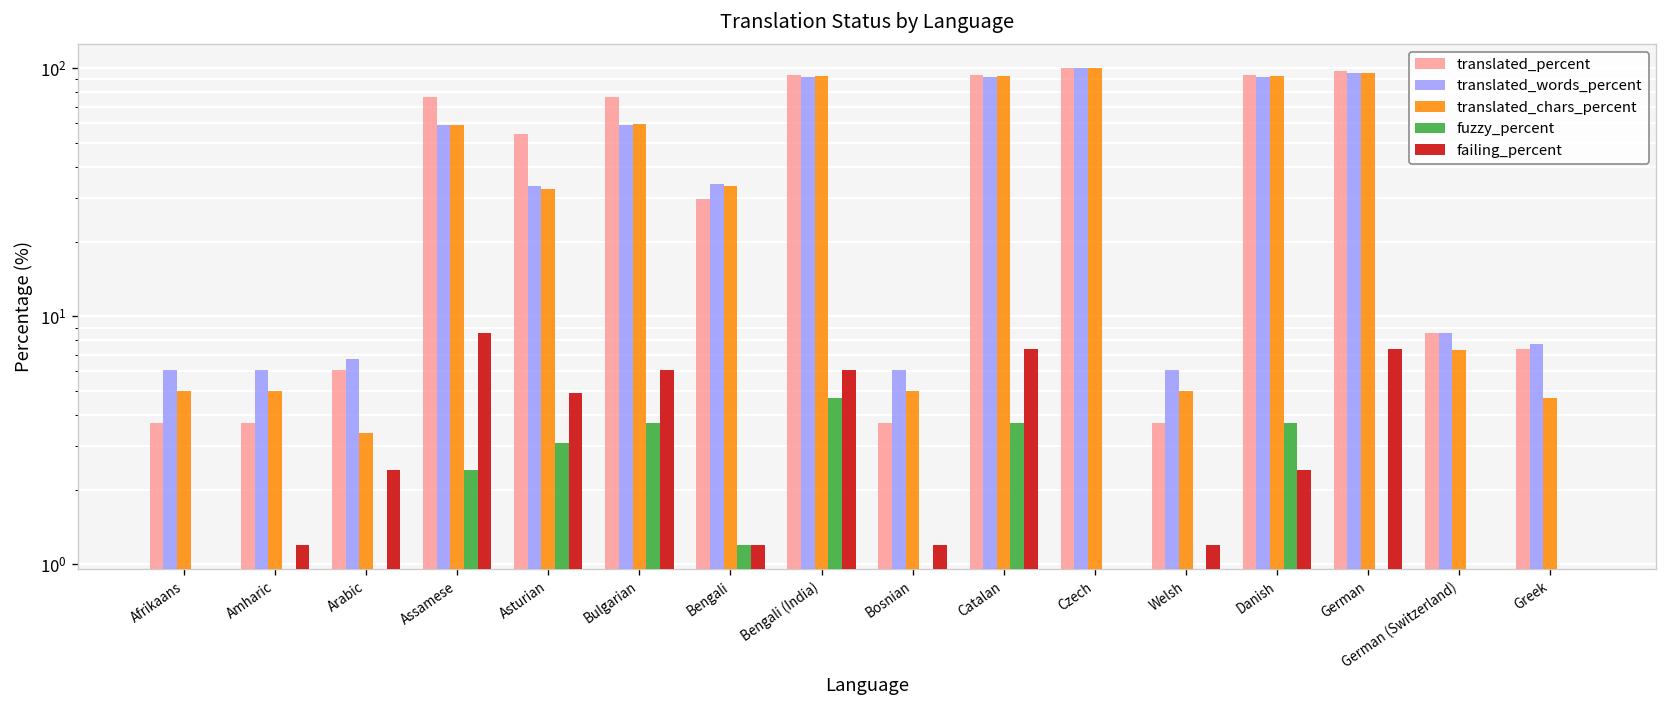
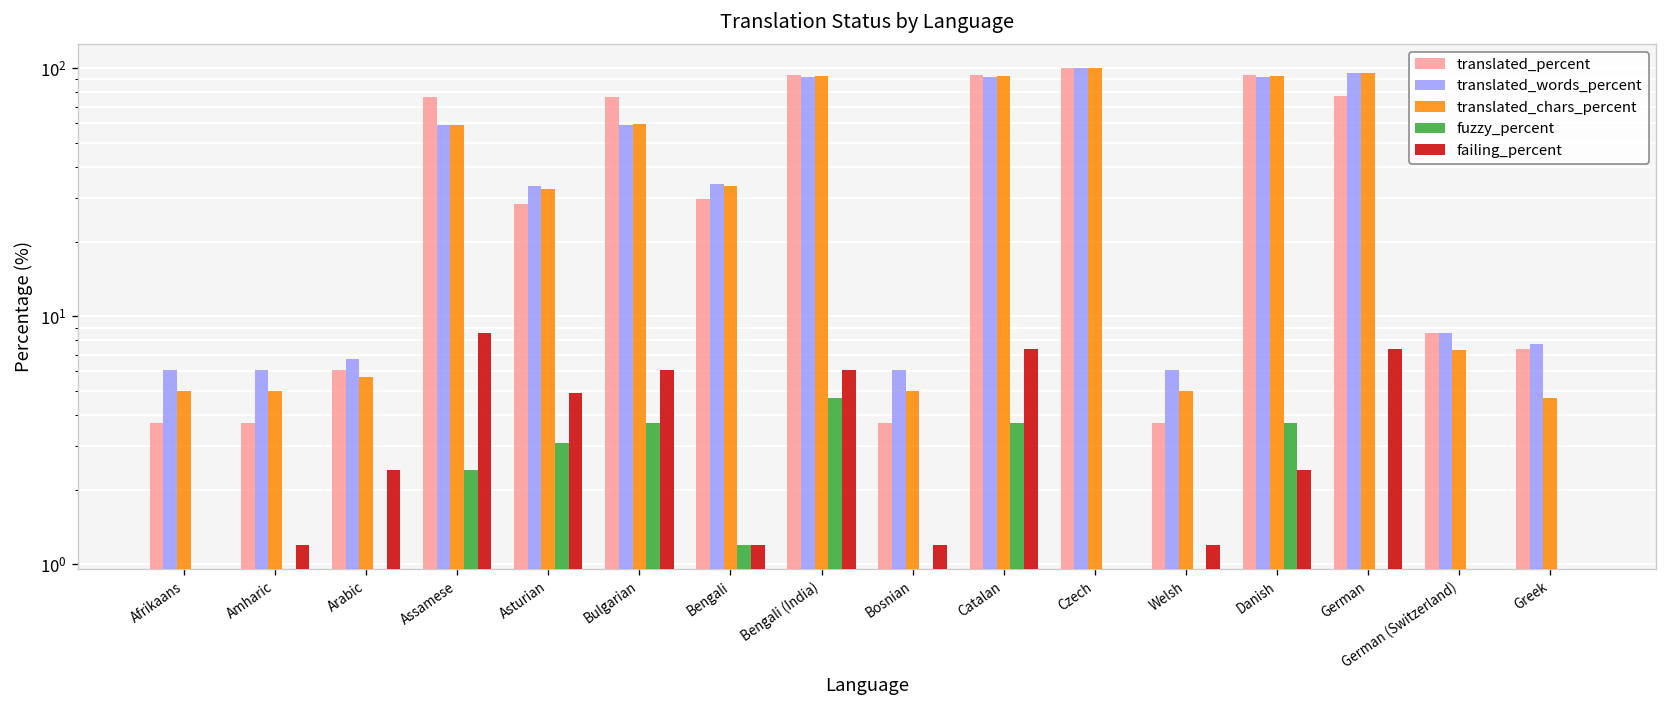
  {
    "translated_percent": {
      "Afrikaans": 3.7,
      "Amharic": 3.7,
      "Arabic": 6,
      "Assamese": 77,
-     "Asturian": 54,
+     "Asturian": 28,
      "Bulgarian": 77,
      "Bengali": 30,
      "Bengali (India)": 90,
      "Bosnian": 3.7,
      "Catalan": 90,
      "Czech": 100,
      "Welsh": 3.7,
      "Danish": 90,
-     "German": 100,
+     "German": 77,
      "German (Switzerland)": 8.6,
      "Greek": 7.4
    },
    "translated_words_percent": {
      "Afrikaans": 6.1,
      "Amharic": 6.1,
      "Arabic": 6.7,
      "Assamese": 59,
      "Asturian": 33,
      "Bulgarian": 59,
      "Bengali": 34,
      "Bengali (India)": 90,
      "Bosnian": 6.1,
      "Catalan": 90,
      "Czech": 100,
      "Welsh": 6.1,
      "Danish": 90,
      "German": 100,
      "German (Switzerland)": 8.6,
      "Greek": 7.7
    },
    "translated_chars_percent": {
      "Afrikaans": 5.0,
      "Amharic": 5.0,
-     "Arabic": 3.4,
+     "Arabic": 5.7,
      "Assamese": 59,
      "Asturian": 33,
      "Bulgarian": 60,
      "Bengali": 33,
      "Bengali (India)": 90,
      "Bosnian": 5.0,
      "Catalan": 90,
      "Czech": 100,
      "Welsh": 5.0,
      "Danish": 90,
      "German": 100,
      "German (Switzerland)": 7.3,
      "Greek": 4.7
    },
    "fuzzy_percent": {
      "Assamese": 2.4,
      "Asturian": 3.1,
      "Bulgarian": 3.7,
      "Bengali": 1.2,
      "Bengali (India)": 4.7,
      "Catalan": 3.7,
      "Danish": 3.7
    },
    "failing_percent": {
      "Amharic": 1.2,
      "Arabic": 2.4,
      "Assamese": 8.6,
      "Asturian": 4.9,
      "Bulgarian": 6.1,
      "Bengali": 1.2,
      "Bengali (India)": 6.1,
      "Bosnian": 1.2,
      "Catalan": 7.4,
      "Welsh": 1.2,
      "Danish": 2.4,
      "German": 7.4
    }
  }
